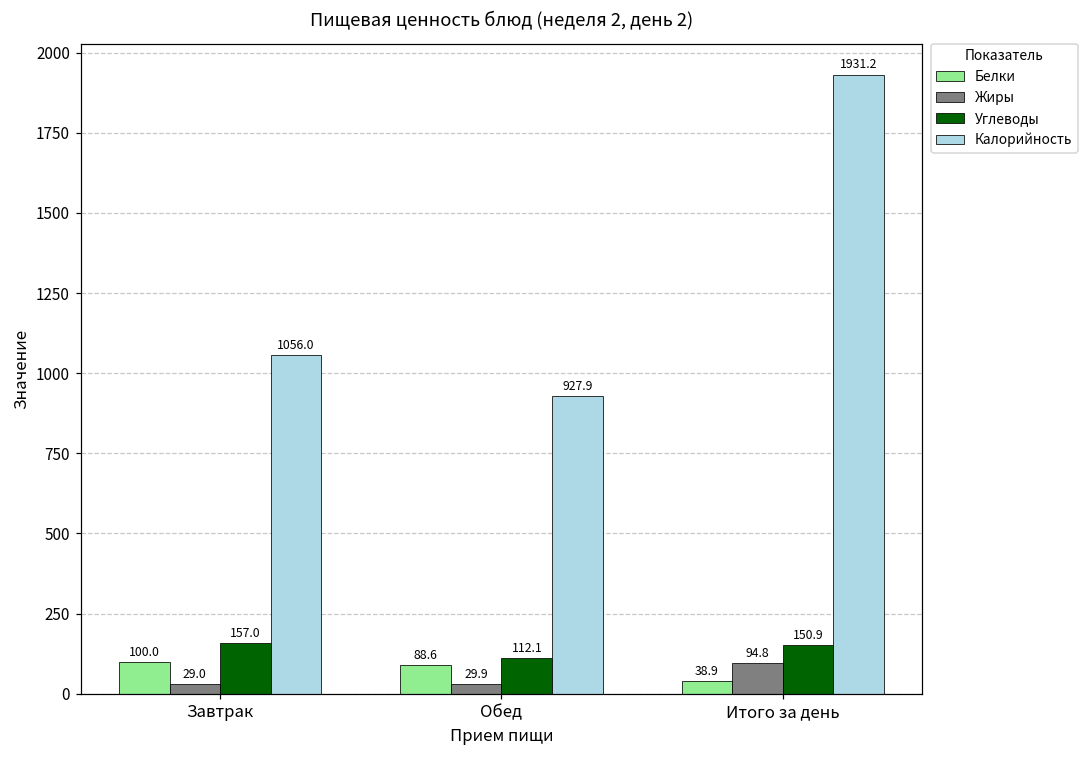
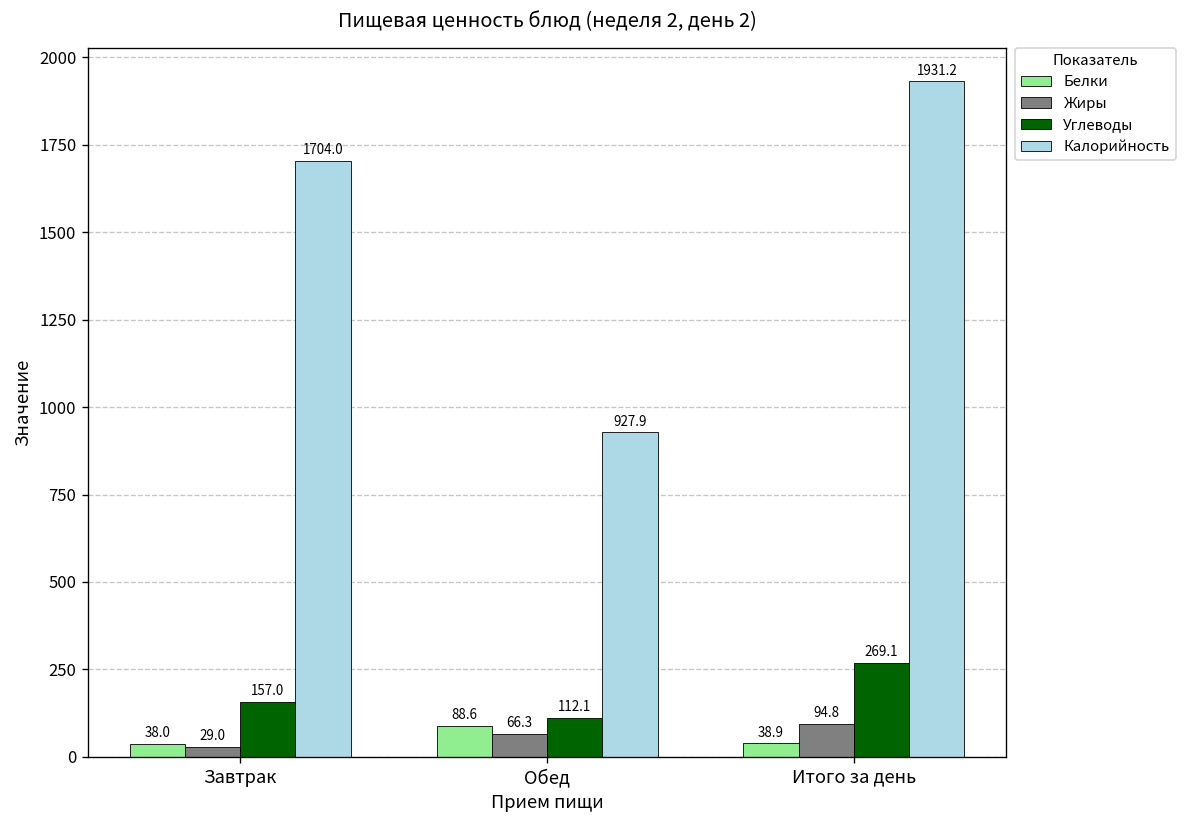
  {
    "Белки": {
-     "Завтрак": 100.0,
+     "Завтрак": 38.0,
      "Обед": 88.6,
      "Итого за день": 38.9
    },
    "Жиры": {
      "Завтрак": 29.0,
-     "Обед": 29.9,
+     "Обед": 66.3,
      "Итого за день": 94.8
    },
    "Углеводы": {
      "Завтрак": 157.0,
      "Обед": 112.1,
-     "Итого за день": 150.9
+     "Итого за день": 269.1
    },
    "Калорийность": {
-     "Завтрак": 1056.0,
+     "Завтрак": 1704.0,
      "Обед": 927.9,
      "Итого за день": 1931.2
    }
  }
